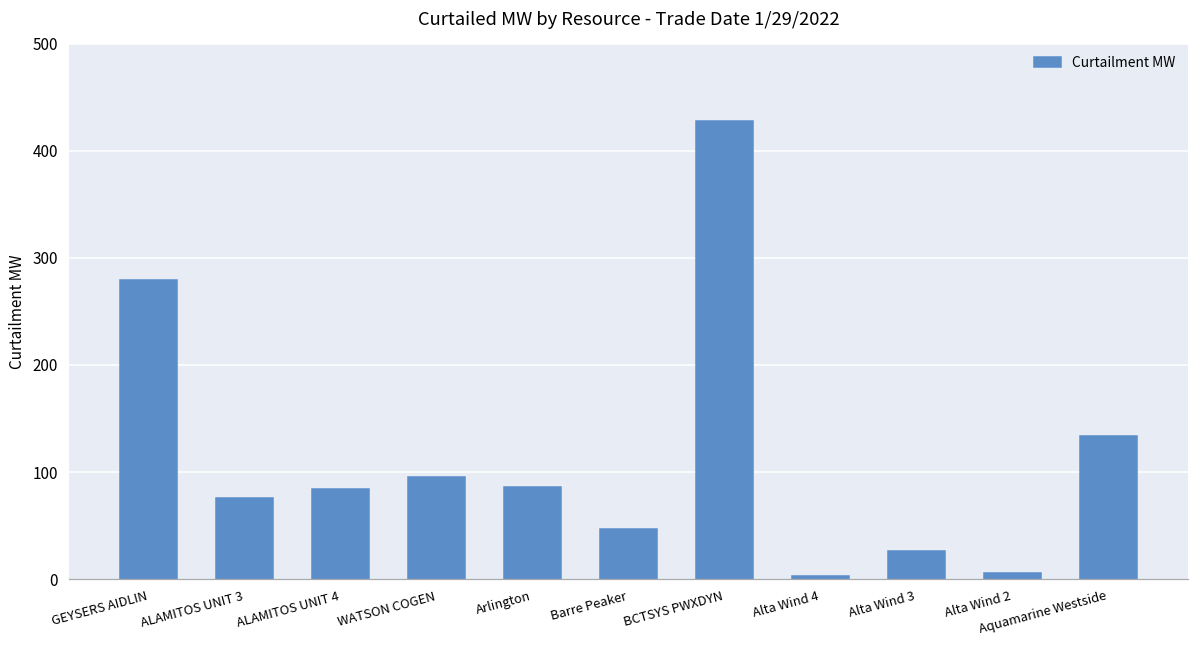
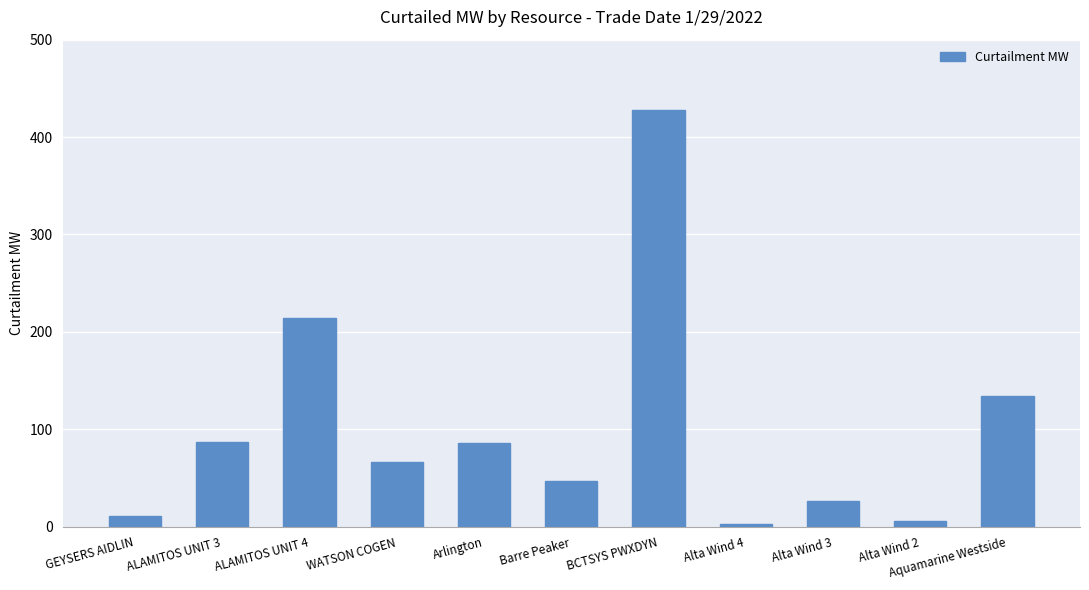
  {
-   "GEYSERS AIDLIN": 280,
-   "ALAMITOS UNIT 3": 80,
-   "ALAMITOS UNIT 4": 80,
-   "WATSON COGEN": 100,
+   "GEYSERS AIDLIN": 10,
+   "ALAMITOS UNIT 3": 90,
+   "ALAMITOS UNIT 4": 210,
+   "WATSON COGEN": 70,
    "Arlington": 90,
    "Barre Peaker": 50,
    "BCTSYS PWXDYN": 430,
    "Alta Wind 4": 0,
    "Alta Wind 3": 30,
    "Alta Wind 2": 10,
    "Aquamarine Westside": 130
  }
